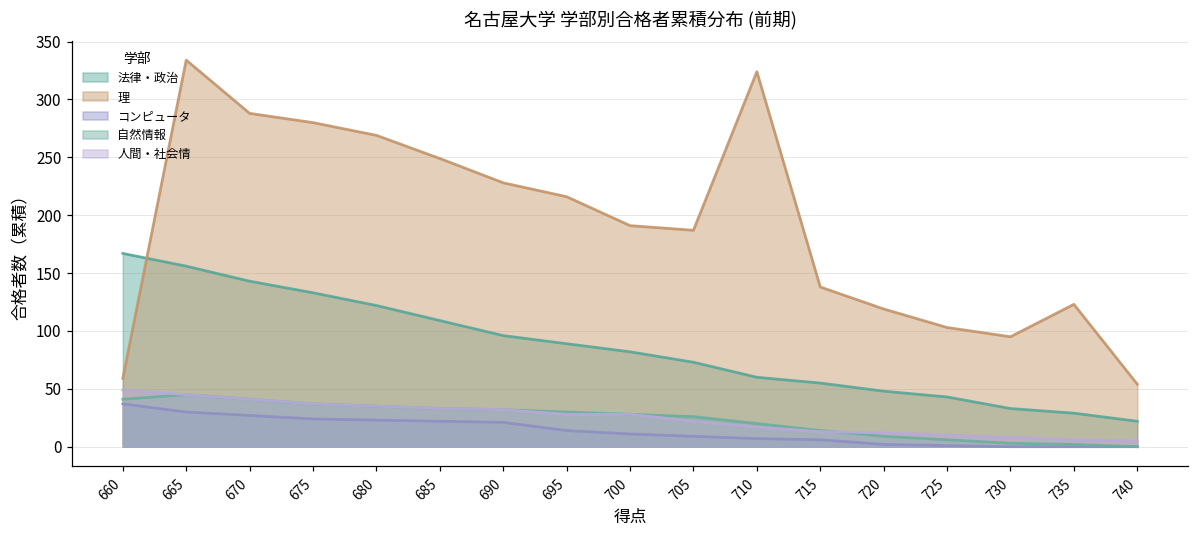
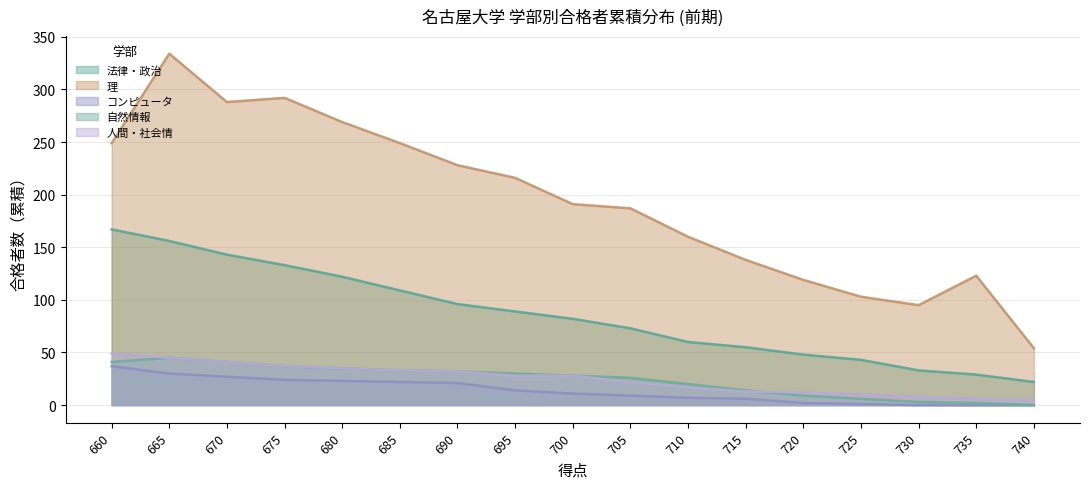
  {
    "理": {
-     "660": 59,
+     "660": 249,
      "665": 334,
      "670": 288,
-     "675": 280,
+     "675": 292,
      "680": 269,
      "685": 249,
      "690": 228,
      "695": 216,
      "700": 191,
      "705": 187,
-     "710": 324,
+     "710": 160,
      "715": 138,
      "720": 119,
      "725": 103,
      "730": 95,
      "735": 123,
      "740": 54
    }
  }
